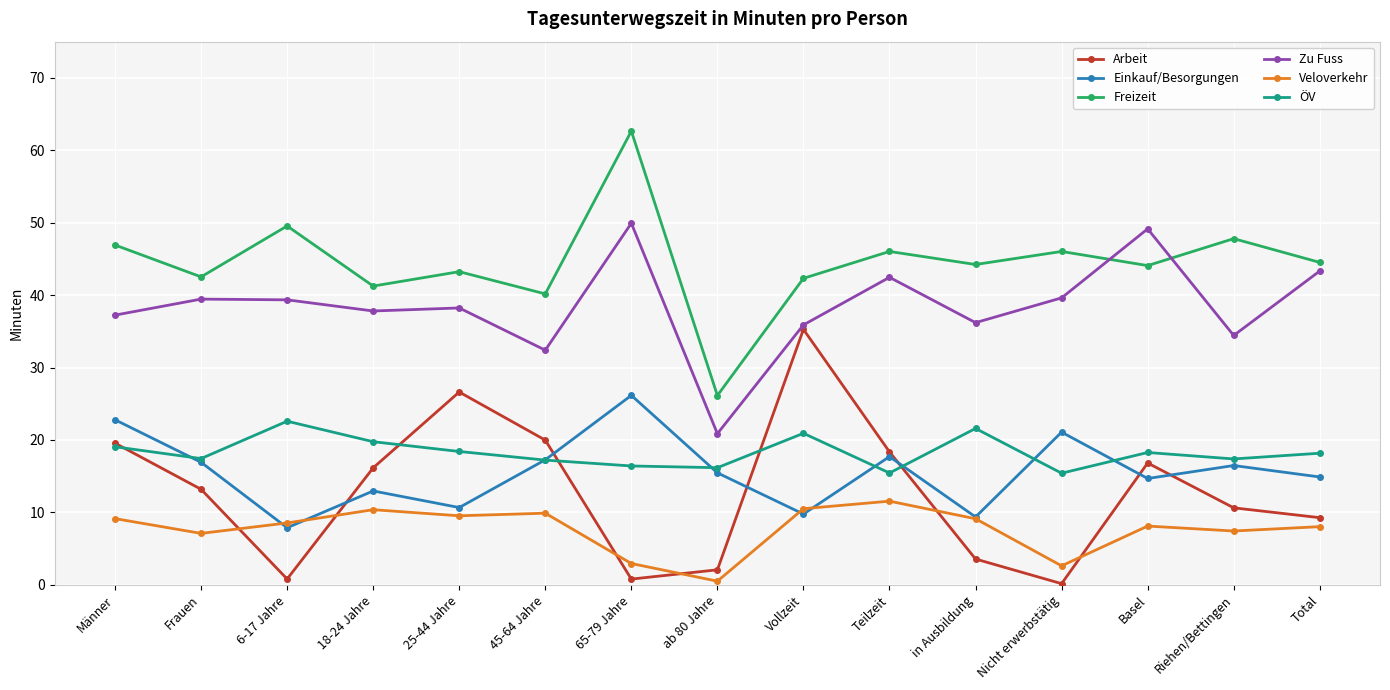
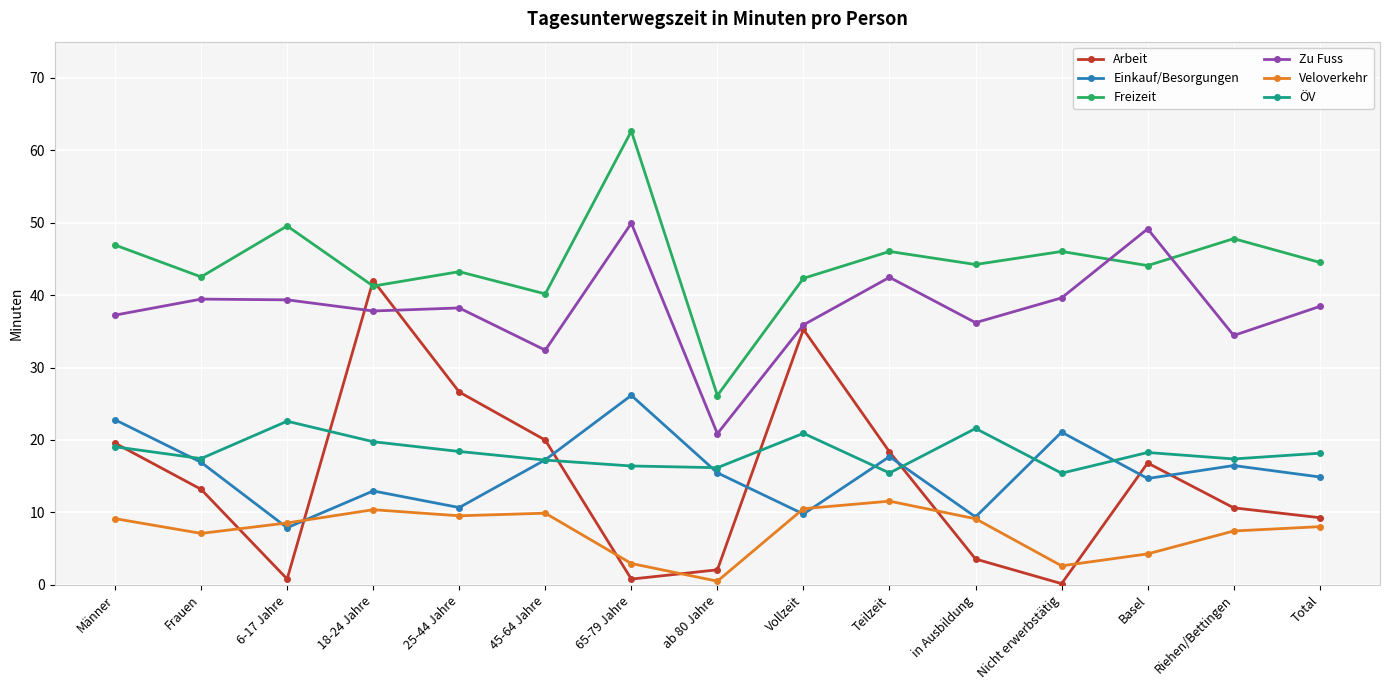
  {
    "Arbeit": {
      "Männer": 20,
      "Frauen": 13,
      "6-17 Jahre": 1,
-     "18-24 Jahre": 16,
+     "18-24 Jahre": 42,
      "25-44 Jahre": 27,
      "45-64 Jahre": 20,
      "65-79 Jahre": 1,
      "ab 80 Jahre": 2,
      "Vollzeit": 35,
      "Teilzeit": 18,
      "in Ausbildung": 4,
      "Nicht erwerbstätig": 0,
      "Basel": 17,
      "Riehen/Bettingen": 11,
      "Total": 9
    },
    "Einkauf/Besorgungen": {
      "Männer": 23,
      "Frauen": 17,
      "6-17 Jahre": 8,
      "18-24 Jahre": 13,
      "25-44 Jahre": 11,
      "65-79 Jahre": 26,
      "ab 80 Jahre": 15,
      "Vollzeit": 10,
      "Teilzeit": 18,
      "Nicht erwerbstätig": 21,
      "Basel": 15,
      "Riehen/Bettingen": 16,
      "Total": 15
    },
    "Zu Fuss": {
      "Männer": 37,
      "Frauen": 39,
      "6-17 Jahre": 39,
      "18-24 Jahre": 38,
      "25-44 Jahre": 38,
      "45-64 Jahre": 32,
      "65-79 Jahre": 50,
      "ab 80 Jahre": 21,
      "Vollzeit": 36,
      "Teilzeit": 42,
      "in Ausbildung": 36,
      "Nicht erwerbstätig": 40,
      "Basel": 49,
      "Riehen/Bettingen": 34,
-     "Total": 43
+     "Total": 38
    },
    "Veloverkehr": {
      "Männer": 9,
      "Frauen": 7,
      "6-17 Jahre": 9,
      "18-24 Jahre": 10,
      "25-44 Jahre": 10,
      "45-64 Jahre": 10,
      "65-79 Jahre": 3,
      "ab 80 Jahre": 1,
      "Vollzeit": 11,
      "Teilzeit": 12,
      "Nicht erwerbstätig": 3,
-     "Basel": 8,
+     "Basel": 4,
      "Riehen/Bettingen": 7,
      "Total": 8
    }
  }
